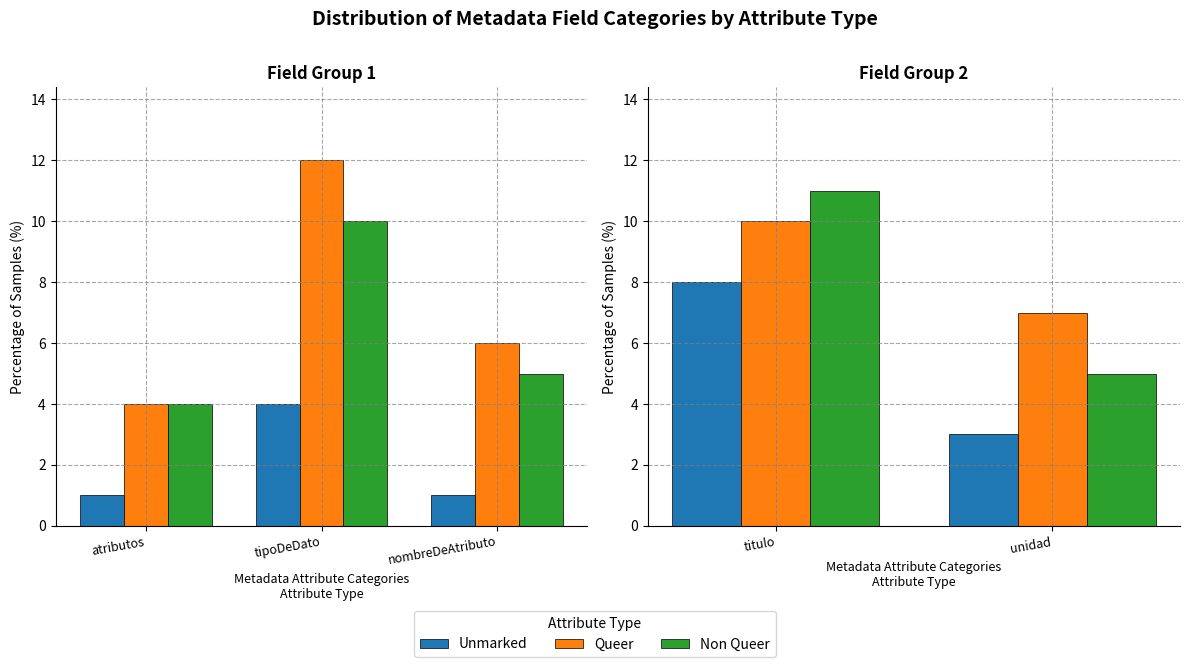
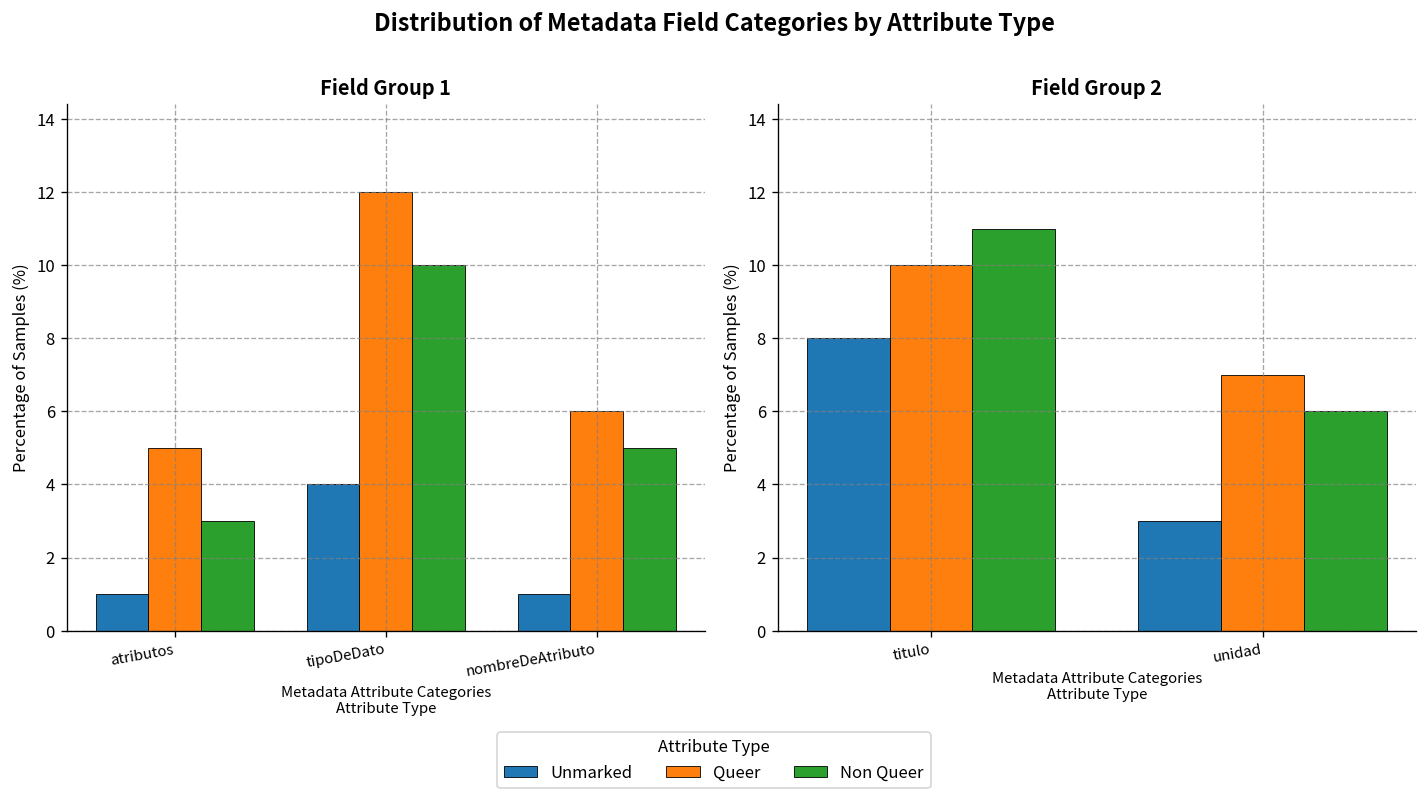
  {
    "Field Group 1": {
      "Unmarked": {
        "atributos": 1,
        "tipoDeDato": 4,
        "nombreDeAtributo": 1
      },
      "Queer": {
-       "atributos": 4,
+       "atributos": 5,
        "tipoDeDato": 12,
        "nombreDeAtributo": 6
      },
      "Non Queer": {
-       "atributos": 4,
+       "atributos": 3,
        "tipoDeDato": 10,
        "nombreDeAtributo": 5
      }
    },
    "Field Group 2": {
      "Unmarked": {
        "titulo": 8,
        "unidad": 3
      },
      "Queer": {
        "titulo": 10,
        "unidad": 7
      },
      "Non Queer": {
        "titulo": 11,
-       "unidad": 5
+       "unidad": 6
      }
    }
  }
